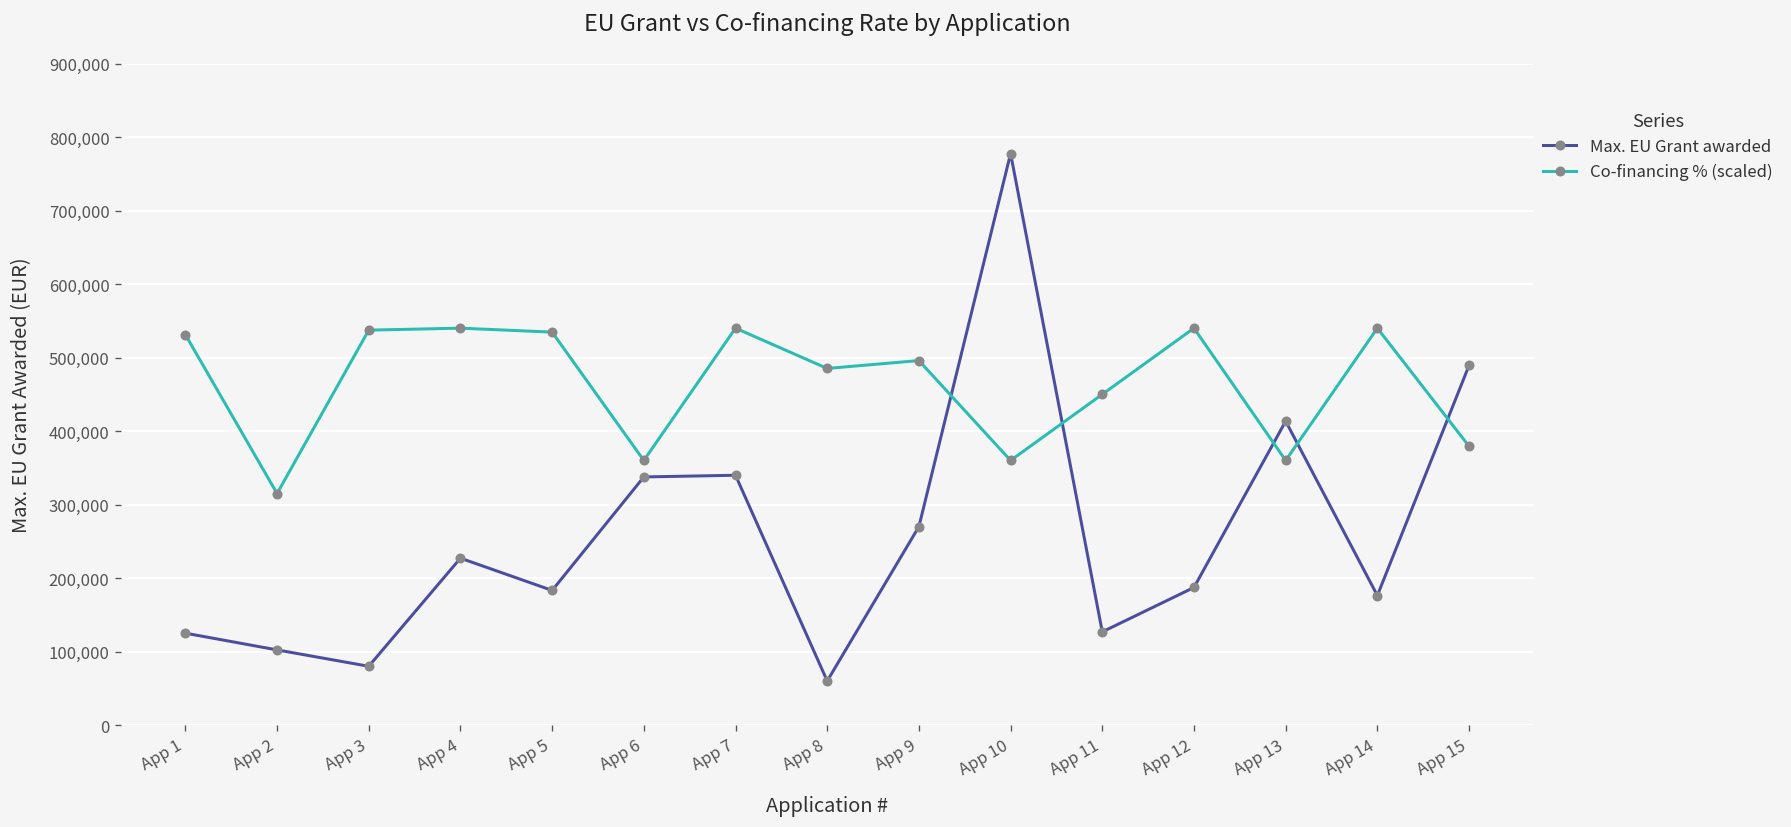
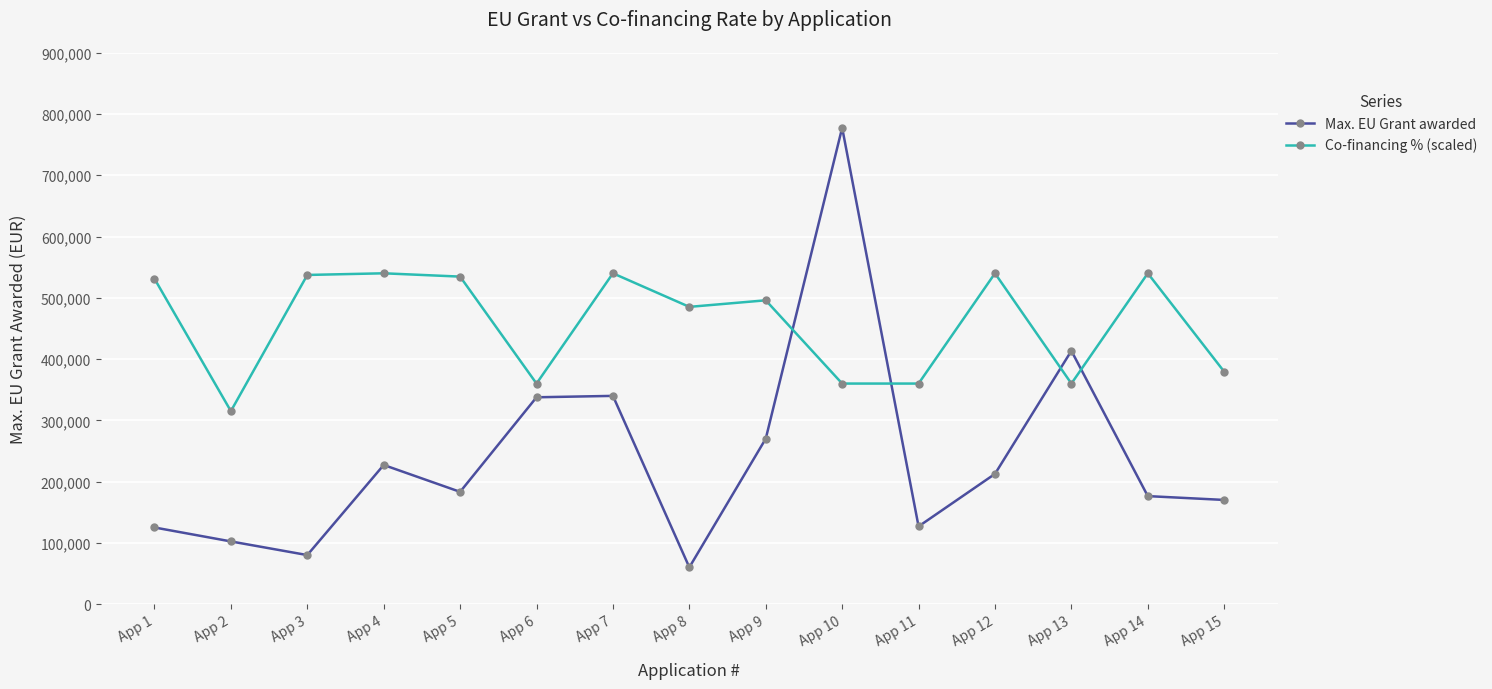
  {
    "Max. EU Grant awarded": {
      "App 1": "130,000",
      "App 2": "100,000",
      "App 3": "80,000",
      "App 4": "230,000",
      "App 5": "180,000",
      "App 6": "340,000",
      "App 7": "340,000",
      "App 8": "60,000",
      "App 9": "270,000",
      "App 10": "780,000",
      "App 11": "130,000",
-     "App 12": "190,000",
+     "App 12": "210,000",
      "App 13": "410,000",
      "App 14": "180,000",
-     "App 15": "490,000"
+     "App 15": "170,000"
    },
    "Co-financing % (scaled)": {
      "App 1": "530,000",
      "App 2": "320,000",
      "App 3": "540,000",
      "App 4": "540,000",
      "App 5": "530,000",
      "App 6": "360,000",
      "App 7": "540,000",
      "App 8": "490,000",
      "App 9": "500,000",
      "App 10": "360,000",
-     "App 11": "450,000",
+     "App 11": "360,000",
      "App 12": "540,000",
      "App 13": "360,000",
      "App 14": "540,000",
      "App 15": "380,000"
    }
  }
